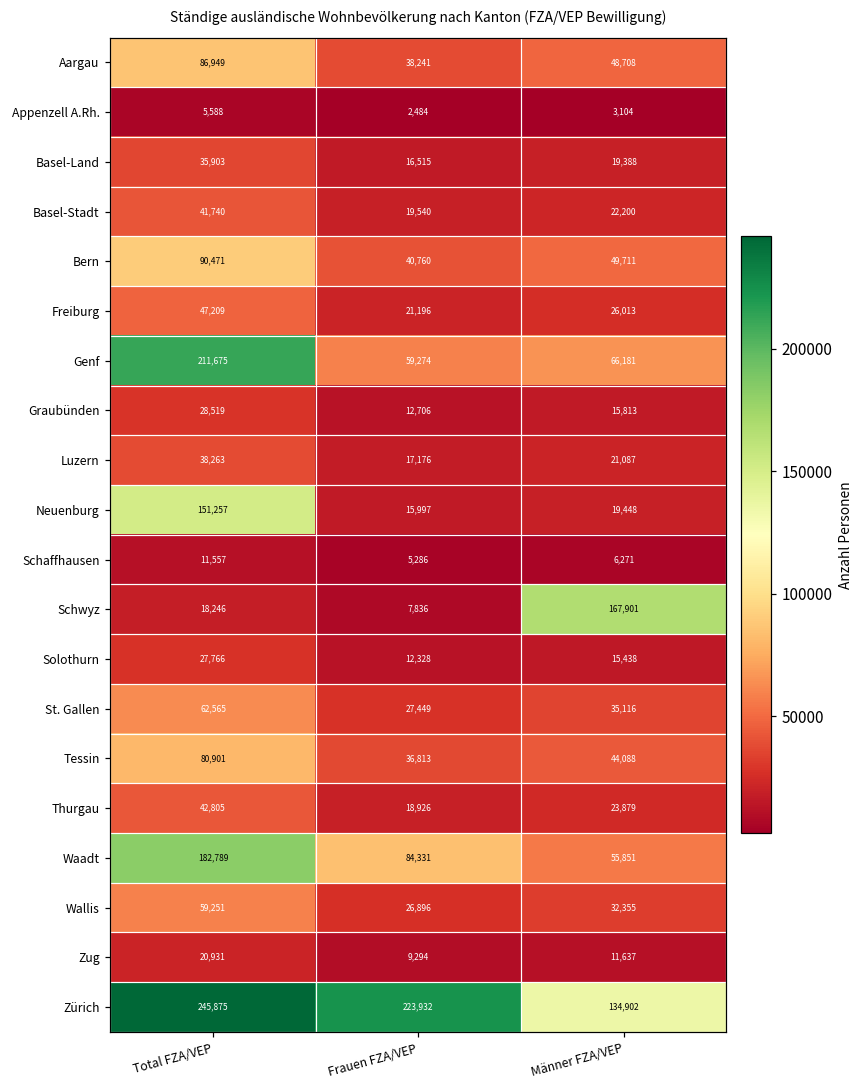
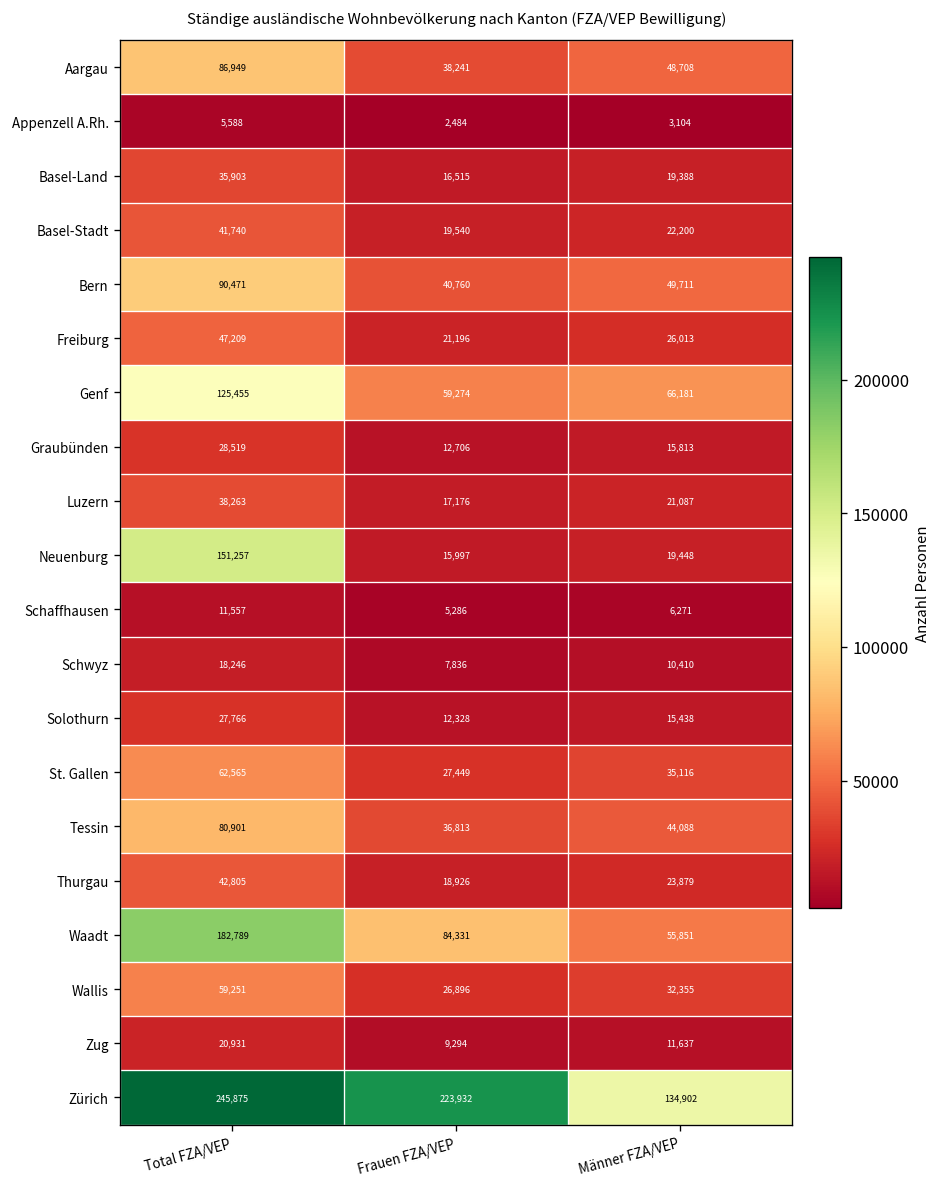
  {
    "Aargau": {
      "Total FZA/VEP": "86,949",
      "Frauen FZA/VEP": "38,241",
      "Männer FZA/VEP": "48,708"
    },
    "Appenzell A.Rh.": {
      "Total FZA/VEP": "5,588",
      "Frauen FZA/VEP": "2,484",
      "Männer FZA/VEP": "3,104"
    },
    "Basel-Land": {
      "Total FZA/VEP": "35,903",
      "Frauen FZA/VEP": "16,515",
      "Männer FZA/VEP": "19,388"
    },
    "Basel-Stadt": {
      "Total FZA/VEP": "41,740",
      "Frauen FZA/VEP": "19,540",
      "Männer FZA/VEP": "22,200"
    },
    "Bern": {
      "Total FZA/VEP": "90,471",
      "Frauen FZA/VEP": "40,760",
      "Männer FZA/VEP": "49,711"
    },
    "Freiburg": {
      "Total FZA/VEP": "47,209",
      "Frauen FZA/VEP": "21,196",
      "Männer FZA/VEP": "26,013"
    },
    "Genf": {
-     "Total FZA/VEP": "211,675",
+     "Total FZA/VEP": "125,455",
      "Frauen FZA/VEP": "59,274",
      "Männer FZA/VEP": "66,181"
    },
    "Graubünden": {
      "Total FZA/VEP": "28,519",
      "Frauen FZA/VEP": "12,706",
      "Männer FZA/VEP": "15,813"
    },
    "Luzern": {
      "Total FZA/VEP": "38,263",
      "Frauen FZA/VEP": "17,176",
      "Männer FZA/VEP": "21,087"
    },
    "Neuenburg": {
      "Total FZA/VEP": "151,257",
      "Frauen FZA/VEP": "15,997",
      "Männer FZA/VEP": "19,448"
    },
    "Schaffhausen": {
      "Total FZA/VEP": "11,557",
      "Frauen FZA/VEP": "5,286",
      "Männer FZA/VEP": "6,271"
    },
    "Schwyz": {
      "Total FZA/VEP": "18,246",
      "Frauen FZA/VEP": "7,836",
-     "Männer FZA/VEP": "167,901"
+     "Männer FZA/VEP": "10,410"
    },
    "Solothurn": {
      "Total FZA/VEP": "27,766",
      "Frauen FZA/VEP": "12,328",
      "Männer FZA/VEP": "15,438"
    },
    "St. Gallen": {
      "Total FZA/VEP": "62,565",
      "Frauen FZA/VEP": "27,449",
      "Männer FZA/VEP": "35,116"
    },
    "Tessin": {
      "Total FZA/VEP": "80,901",
      "Frauen FZA/VEP": "36,813",
      "Männer FZA/VEP": "44,088"
    },
    "Thurgau": {
      "Total FZA/VEP": "42,805",
      "Frauen FZA/VEP": "18,926",
      "Männer FZA/VEP": "23,879"
    },
    "Waadt": {
      "Total FZA/VEP": "182,789",
      "Frauen FZA/VEP": "84,331",
      "Männer FZA/VEP": "55,851"
    },
    "Wallis": {
      "Total FZA/VEP": "59,251",
      "Frauen FZA/VEP": "26,896",
      "Männer FZA/VEP": "32,355"
    },
    "Zug": {
      "Total FZA/VEP": "20,931",
      "Frauen FZA/VEP": "9,294",
      "Männer FZA/VEP": "11,637"
    },
    "Zürich": {
      "Total FZA/VEP": "245,875",
      "Frauen FZA/VEP": "223,932",
      "Männer FZA/VEP": "134,902"
    }
  }
